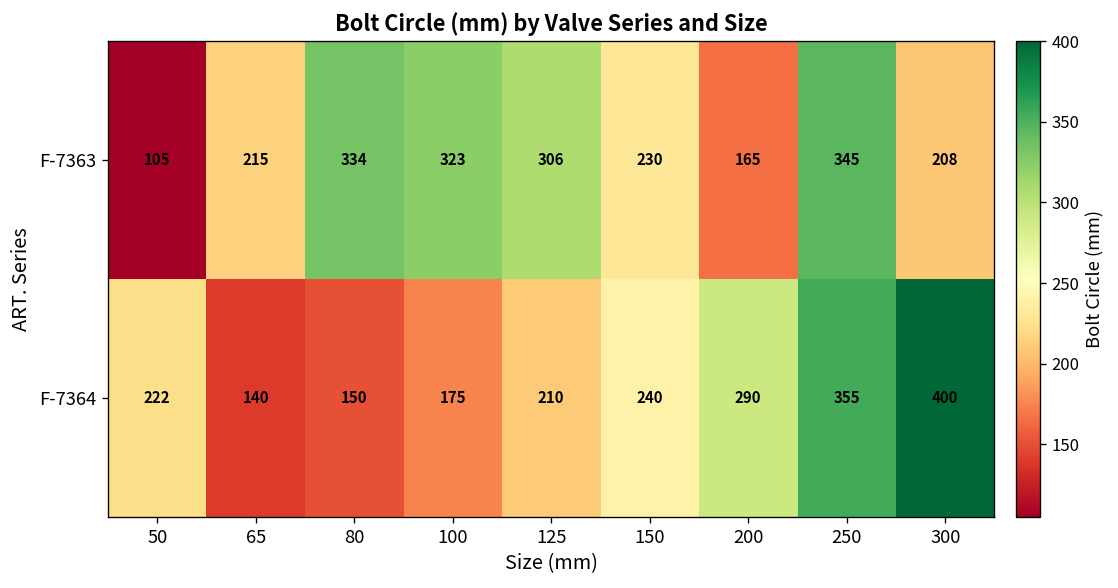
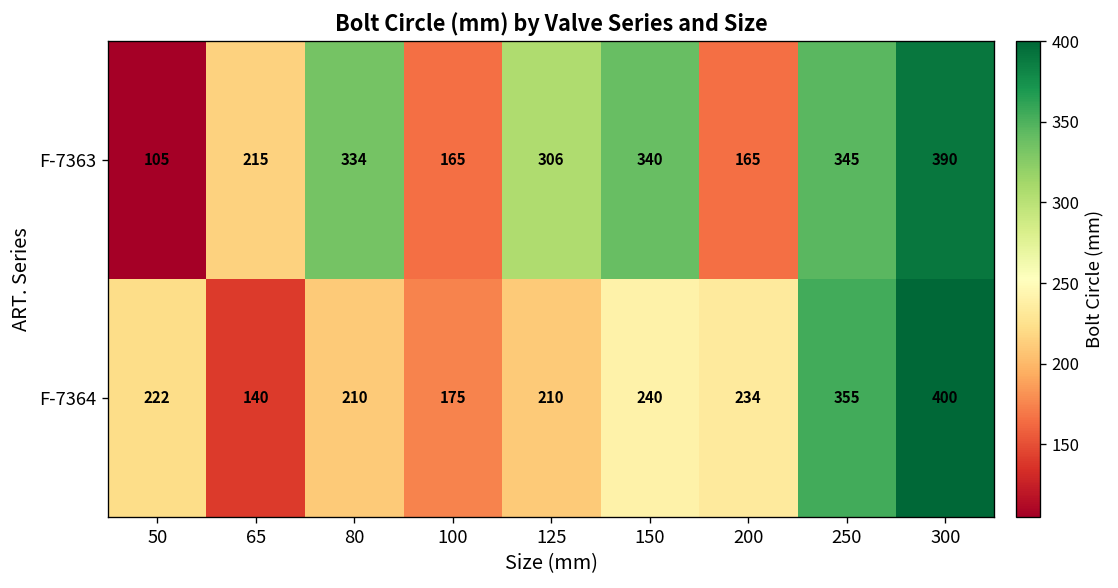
  {
    "F-7363": {
      "50": 105,
      "65": 215,
      "80": 334,
-     "100": 323,
+     "100": 165,
      "125": 306,
-     "150": 230,
+     "150": 340,
      "200": 165,
      "250": 345,
-     "300": 208
+     "300": 390
    },
    "F-7364": {
      "50": 222,
      "65": 140,
-     "80": 150,
+     "80": 210,
      "100": 175,
      "125": 210,
      "150": 240,
-     "200": 290,
+     "200": 234,
      "250": 355,
      "300": 400
    }
  }
